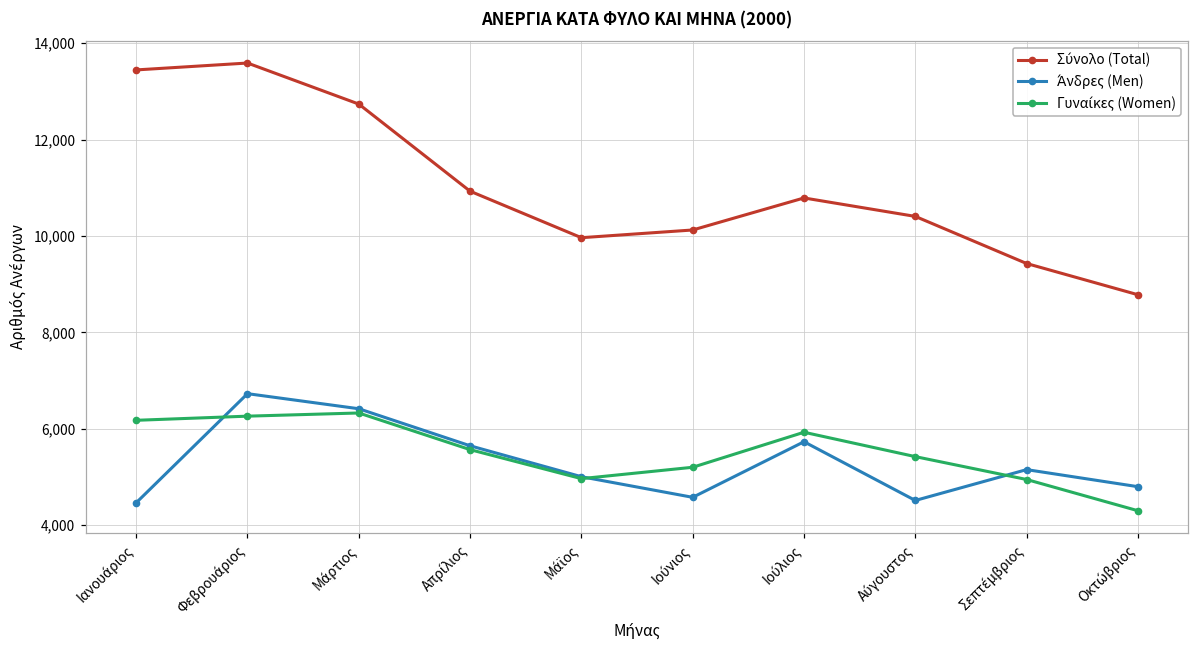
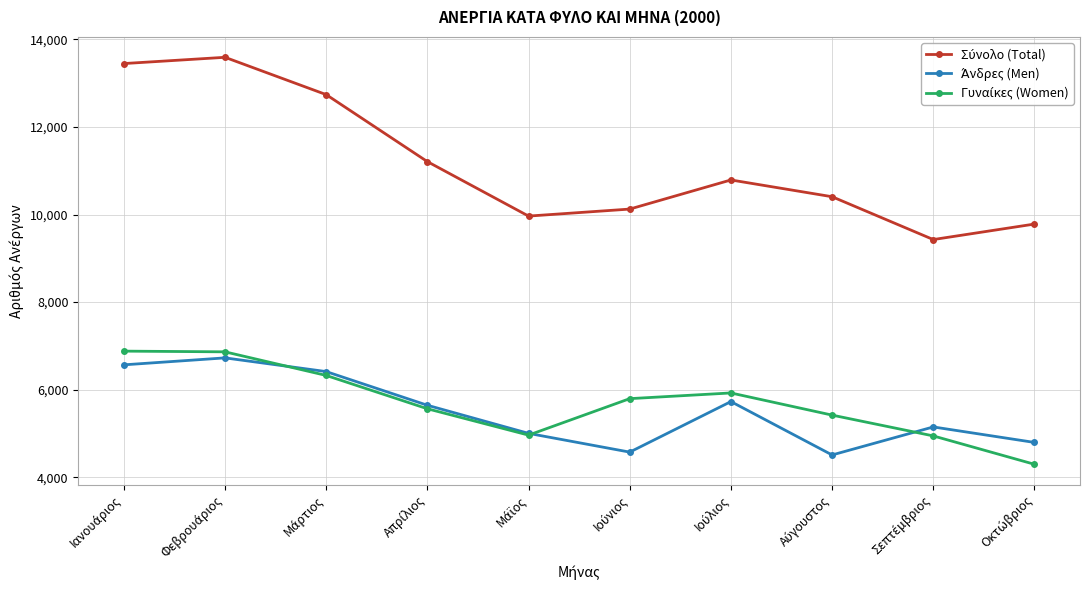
  {
    "Σύνολο (Total)": {
      "Ιανουάριος": "13,400",
      "Φεβρουάριος": "13,600",
      "Μάρτιος": "12,700",
-     "Απρίλιος": "10,900",
+     "Απρίλιος": "11,200",
      "Μάϊος": "10,000",
      "Ιούνιος": "10,100",
      "Ιούλιος": "10,800",
      "Αύγουστος": "10,400",
      "Σεπτέμβριος": "9,400",
-     "Οκτώβριος": "8,800"
+     "Οκτώβριος": "9,800"
    },
    "Άνδρες (Men)": {
-     "Ιανουάριος": "4,500",
+     "Ιανουάριος": "6,600",
      "Φεβρουάριος": "6,700",
      "Μάρτιος": "6,400",
      "Απρίλιος": "5,600",
      "Ιούνιος": "4,600",
      "Ιούλιος": "5,700",
      "Αύγουστος": "4,500",
      "Σεπτέμβριος": "5,100",
      "Οκτώβριος": "4,800"
    },
    "Γυναίκες (Women)": {
-     "Ιανουάριος": "6,200",
-     "Φεβρουάριος": "6,300",
+     "Ιανουάριος": "6,900",
+     "Φεβρουάριος": "6,900",
      "Μάρτιος": "6,300",
      "Απρίλιος": "5,600",
-     "Ιούνιος": "5,200",
+     "Ιούνιος": "5,800",
      "Ιούλιος": "5,900",
      "Αύγουστος": "5,400",
      "Σεπτέμβριος": "4,900",
      "Οκτώβριος": "4,300"
    }
  }
